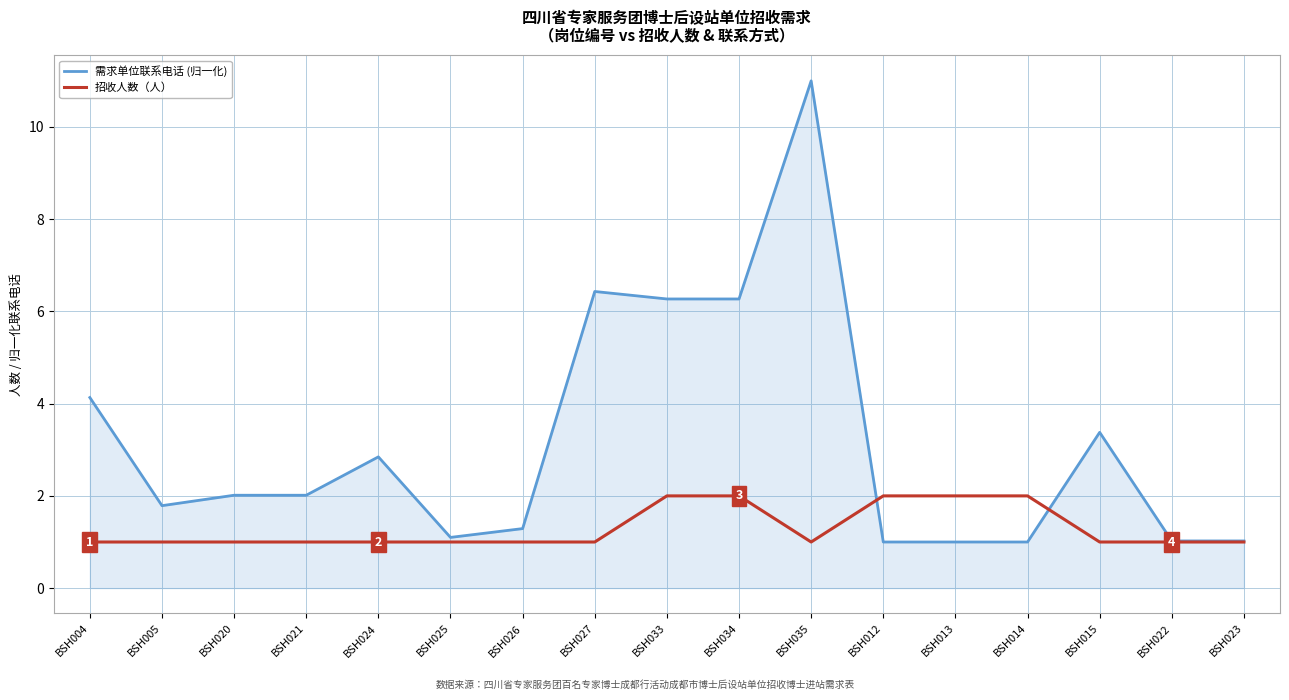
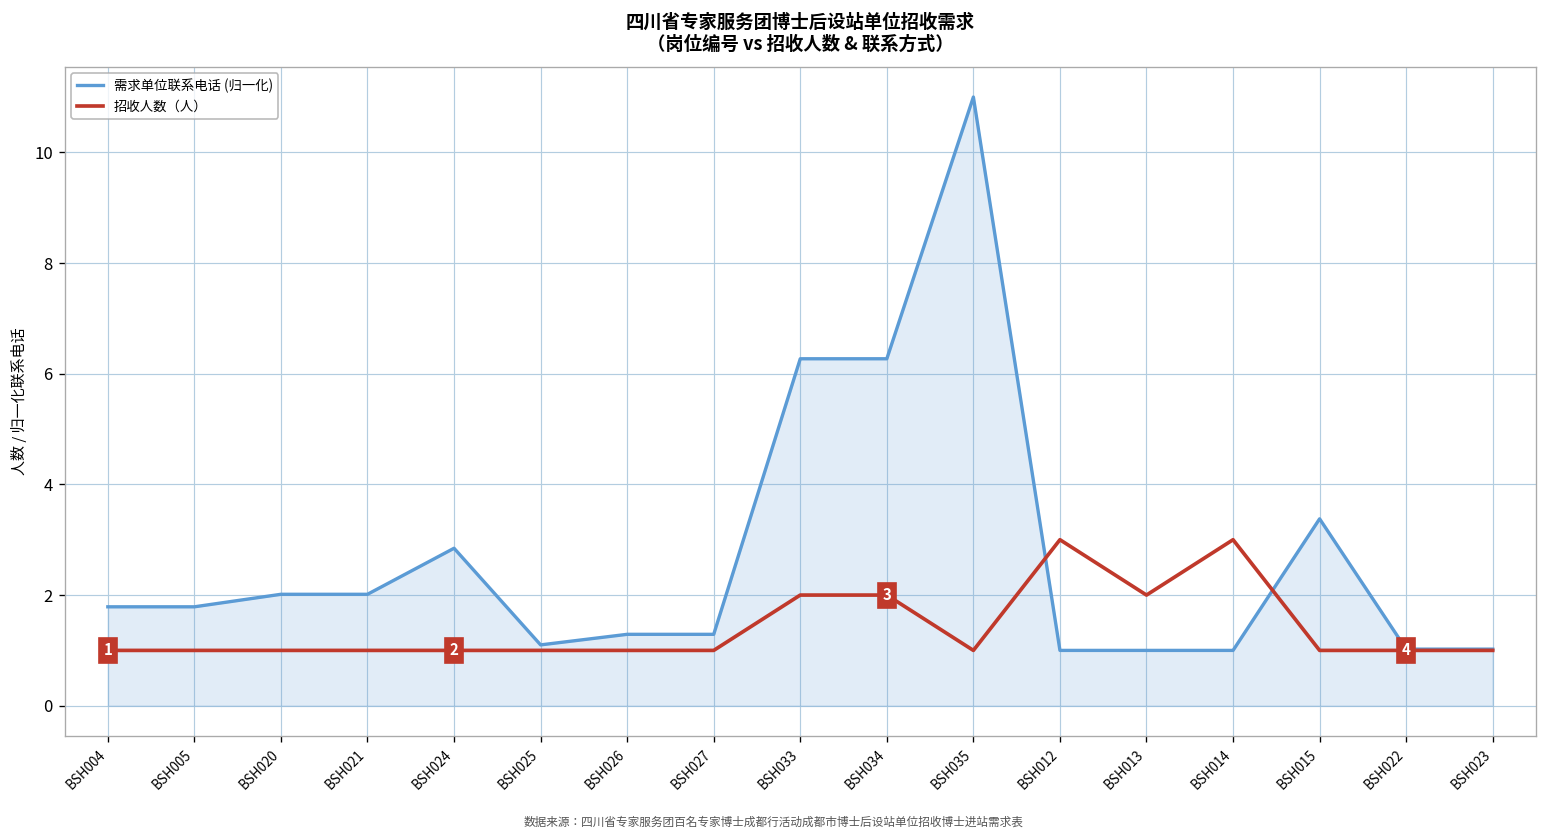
  {
    "需求单位联系电话 (归一化)": {
-     "BSH004": 4.1,
+     "BSH004": 1.8,
      "BSH005": 1.8,
      "BSH020": 2.0,
      "BSH021": 2.0,
      "BSH024": 2.8,
      "BSH025": 1.1,
      "BSH026": 1.3,
-     "BSH027": 6.4,
+     "BSH027": 1.3,
      "BSH033": 6.3,
      "BSH034": 6.3,
      "BSH035": 11.0,
      "BSH012": 1.0,
      "BSH013": 1.0,
      "BSH014": 1.0,
      "BSH015": 3.4
    },
    "招收人数（人）": {
      "BSH005": 1,
      "BSH020": 1,
      "BSH021": 1,
      "BSH025": 1,
      "BSH026": 1,
      "BSH027": 1,
      "BSH033": 2,
      "BSH035": 1,
-     "BSH012": 2,
+     "BSH012": 3,
      "BSH013": 2,
-     "BSH014": 2,
+     "BSH014": 3,
      "BSH015": 1
    }
  }
